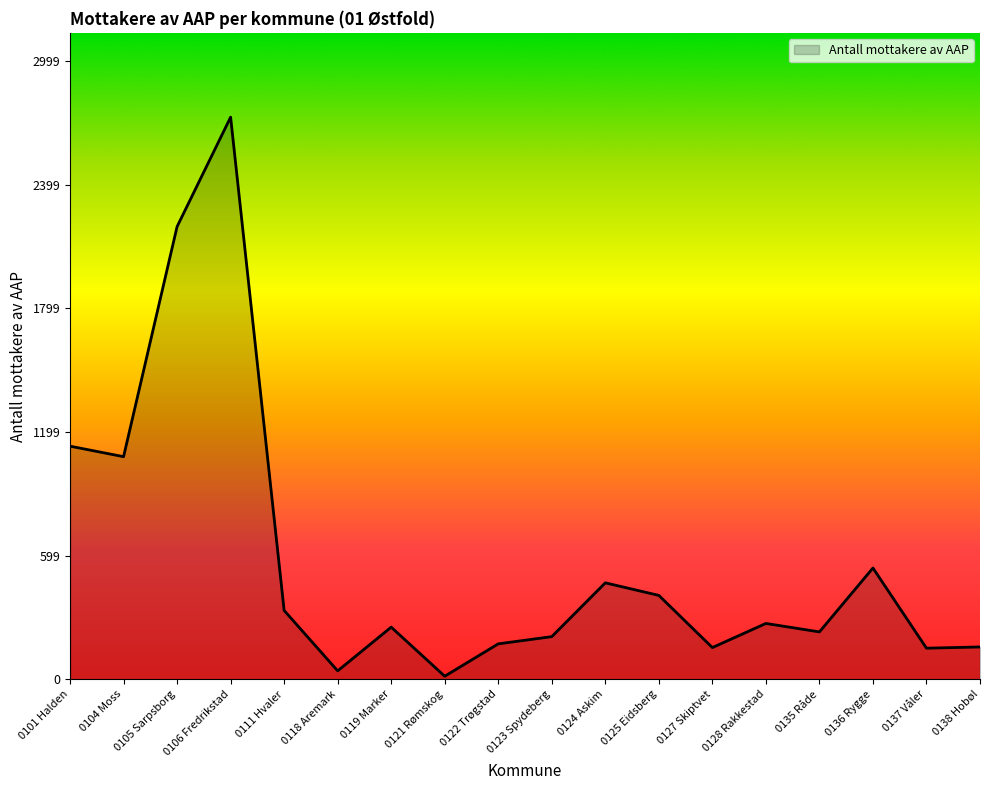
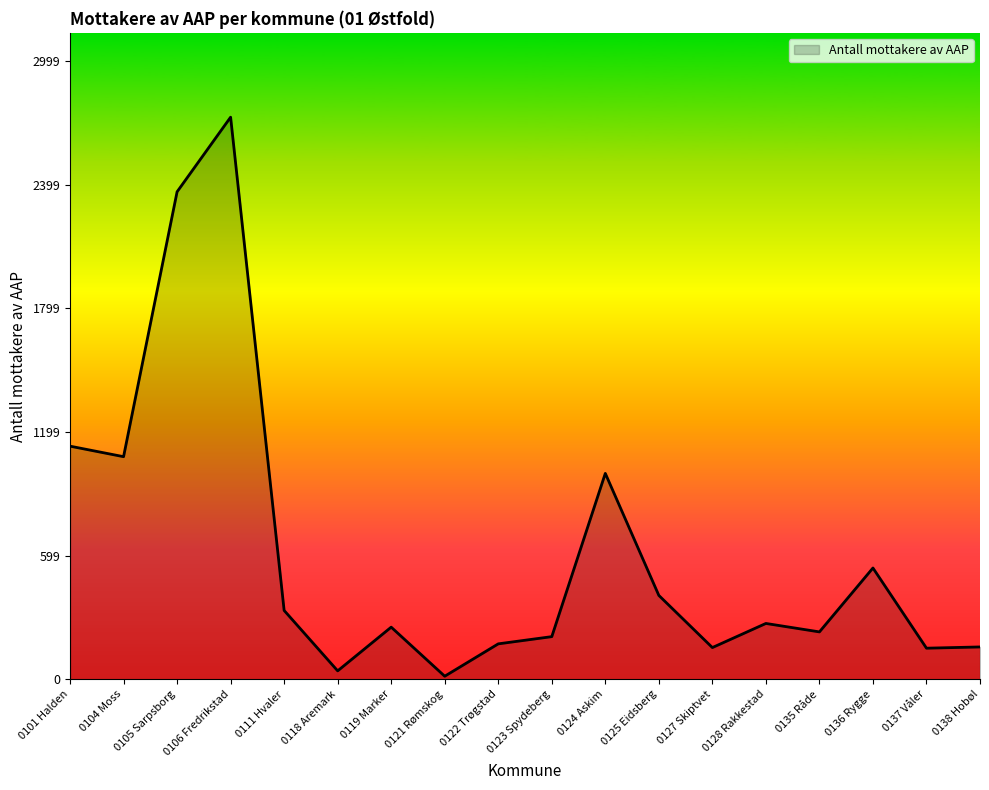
  {
    "0101 Halden": 1130,
    "0104 Moss": 1080,
-   "0105 Sarpsborg": 2200,
+   "0105 Sarpsborg": 2370,
    "0106 Fredrikstad": 2730,
    "0111 Hvaler": 330,
    "0118 Aremark": 40,
    "0119 Marker": 250,
    "0121 Rømskog": 20,
    "0122 Trøgstad": 170,
    "0123 Spydeberg": 210,
-   "0124 Askim": 470,
+   "0124 Askim": 1000,
    "0125 Eidsberg": 410,
    "0127 Skiptvet": 150,
    "0128 Rakkestad": 270,
    "0135 Råde": 230,
    "0136 Rygge": 540,
    "0137 Våler": 150,
    "0138 Hobøl": 160
  }
